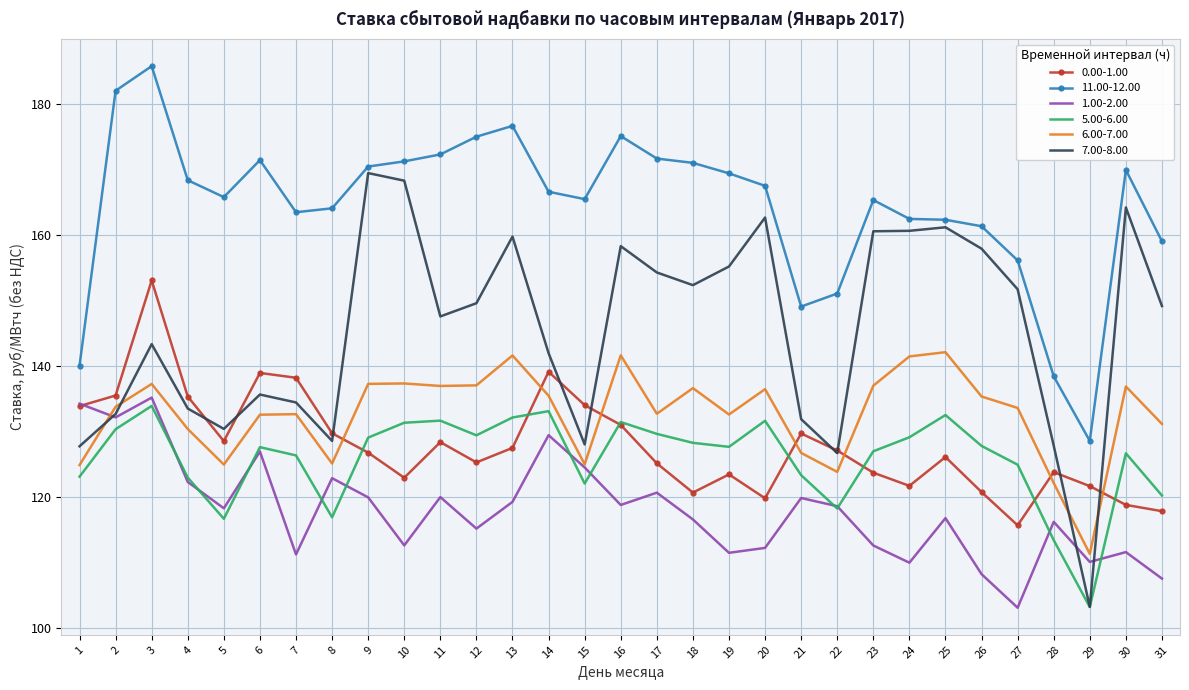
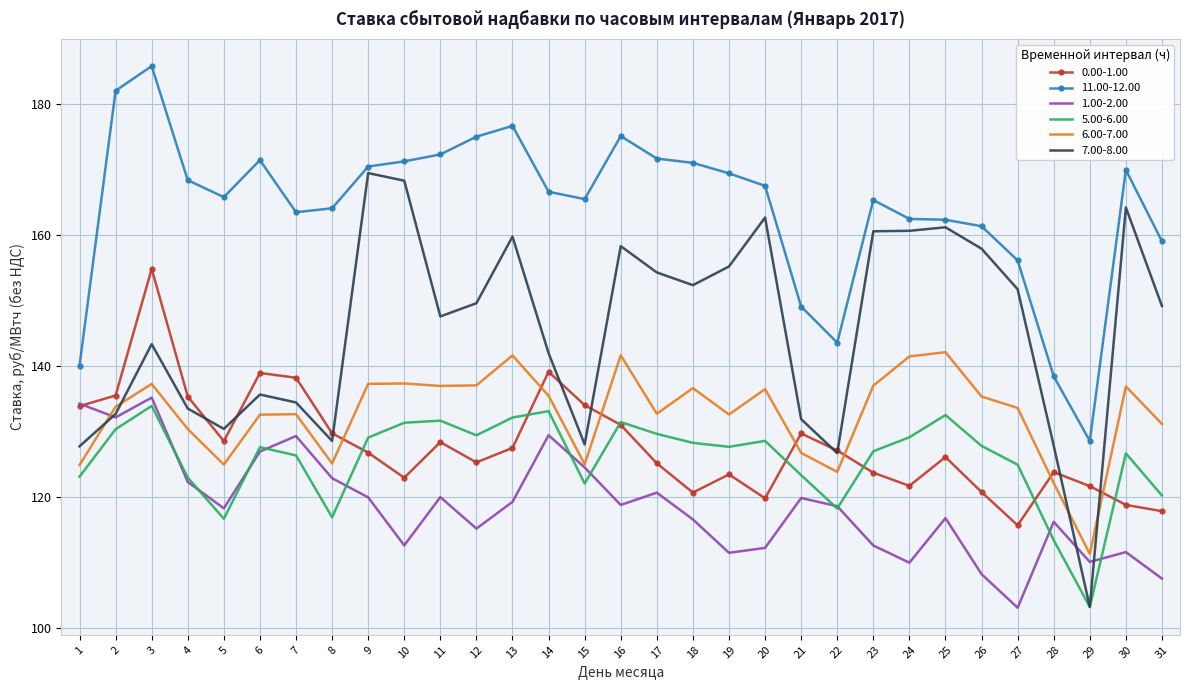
  {
    "0.00-1.00": {
      "2": 136,
-     "3": 153,
+     "3": 155,
      "4": 135,
      "5": 129,
      "6": 139,
      "7": 138,
      "8": 130,
      "9": 127,
      "10": 123,
      "11": 128,
      "12": 125,
      "13": 128,
      "14": 139,
      "15": 134,
      "16": 131,
      "17": 125,
      "18": 121,
      "19": 123,
      "20": 120,
      "21": 130,
      "22": 127,
      "23": 124,
      "24": 122,
      "25": 126,
      "26": 121,
      "27": 116,
      "28": 124,
      "29": 122,
      "30": 119,
      "31": 118
    },
    "11.00-12.00": {
      "1": 140,
      "2": 182,
      "3": 186,
      "4": 168,
      "5": 166,
      "6": 172,
      "7": 164,
      "8": 164,
      "9": 171,
      "10": 171,
      "11": 172,
      "12": 175,
      "13": 177,
      "14": 167,
      "15": 166,
      "16": 175,
      "17": 172,
      "18": 171,
      "19": 169,
      "20": 168,
      "21": 149,
-     "22": 151,
+     "22": 144,
      "23": 165,
      "24": 163,
      "25": 162,
      "26": 161,
      "27": 156,
      "28": 138,
      "29": 129,
      "30": 170,
      "31": 159
    },
    "1.00-2.00": {
      "2": 132,
      "3": 135,
      "4": 122,
      "5": 118,
      "6": 127,
-     "7": 111,
+     "7": 129,
      "8": 123,
      "9": 120,
      "10": 113,
      "11": 120,
      "12": 115,
      "13": 119,
      "14": 129,
      "15": 125,
      "16": 119,
      "17": 121,
      "18": 117,
      "19": 112,
      "20": 112,
      "21": 120,
      "23": 113,
      "24": 110,
      "25": 117,
      "26": 108,
      "27": 103,
      "28": 116,
      "29": 110,
      "30": 112,
      "31": 108
    },
    "5.00-6.00": {
      "1": 123,
      "2": 130,
      "3": 134,
      "4": 123,
      "5": 117,
      "6": 128,
      "7": 126,
      "8": 117,
      "9": 129,
      "10": 131,
      "11": 132,
      "12": 129,
      "13": 132,
      "14": 133,
      "15": 122,
      "16": 131,
      "17": 130,
      "18": 128,
      "19": 128,
-     "20": 132,
+     "20": 129,
      "21": 123,
      "23": 127,
      "24": 129,
      "25": 133,
      "26": 128,
      "27": 125,
      "28": 113,
      "30": 127,
      "31": 120
    },
    "6.00-7.00": {
      "1": 125,
      "2": 134,
      "3": 137,
      "4": 130,
      "5": 125,
      "6": 133,
      "7": 133,
      "8": 125,
      "9": 137,
      "10": 137,
      "11": 137,
      "12": 137,
      "13": 142,
      "14": 136,
      "15": 125,
      "16": 142,
      "17": 133,
      "18": 137,
      "19": 133,
      "20": 137,
      "21": 127,
      "22": 124,
      "23": 137,
      "24": 142,
      "25": 142,
      "26": 135,
      "27": 134,
      "28": 122,
      "29": 111,
      "30": 137,
      "31": 131
    },
    "7.00-8.00": {
      "1": 128,
      "2": 133,
      "3": 143,
      "4": 134,
      "5": 130,
      "6": 136,
      "7": 134,
      "8": 129,
      "9": 170,
      "10": 168,
      "11": 148,
      "12": 150,
      "13": 160,
      "14": 142,
      "15": 128,
      "16": 158,
      "17": 154,
      "18": 152,
      "19": 155,
      "20": 163,
      "21": 132,
      "22": 127,
      "23": 161,
      "24": 161,
      "25": 161,
      "26": 158,
      "27": 152,
      "28": 128,
      "30": 164,
      "31": 149
    }
  }
